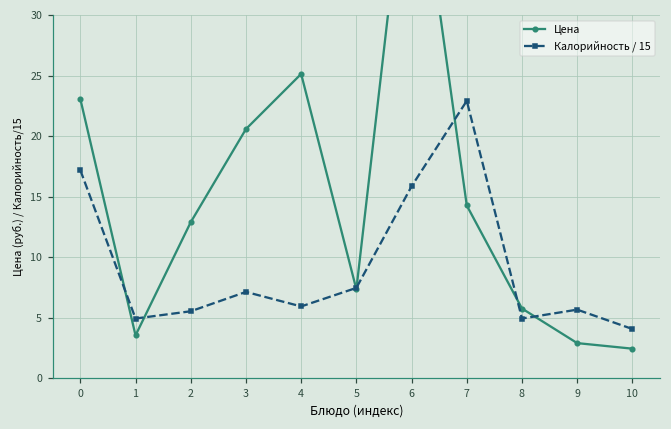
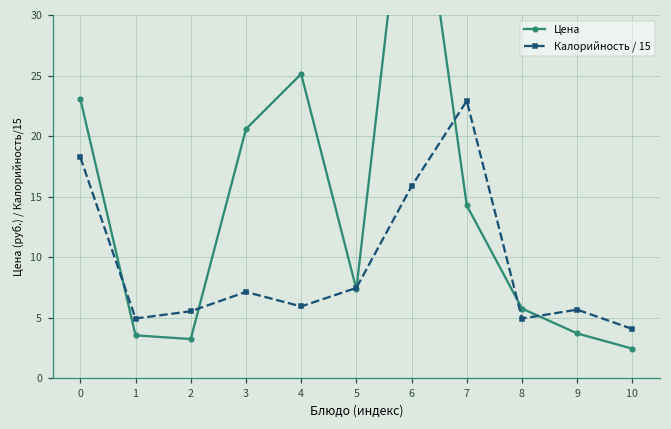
  {
    "Цена": {
      "0": 23.1,
      "1": 3.5,
-     "2": 12.9,
+     "2": 3.2,
      "3": 20.6,
      "4": 25.2,
      "7": 14.3,
      "8": 5.8,
-     "9": 2.9,
+     "9": 3.7,
      "10": 2.4
    },
    "Калорийность / 15": {
-     "0": 17.2,
+     "0": 18.3,
      "1": 4.9,
      "2": 5.5,
      "3": 7.1,
      "4": 5.9,
      "6": 15.9,
      "7": 22.9,
      "8": 4.9,
      "9": 5.7,
      "10": 4.1
    }
  }
